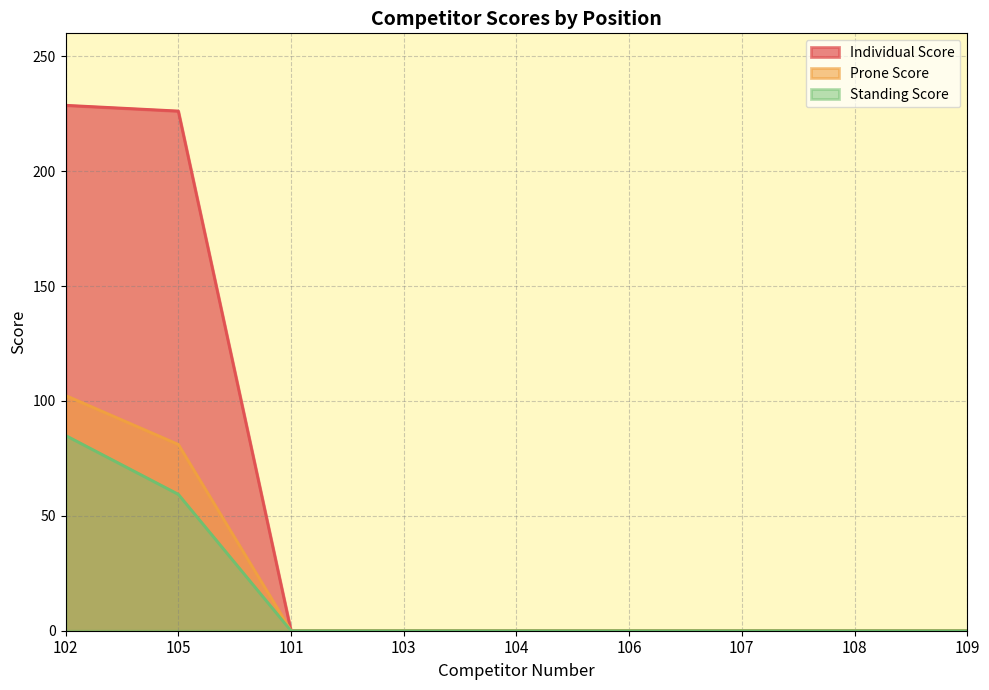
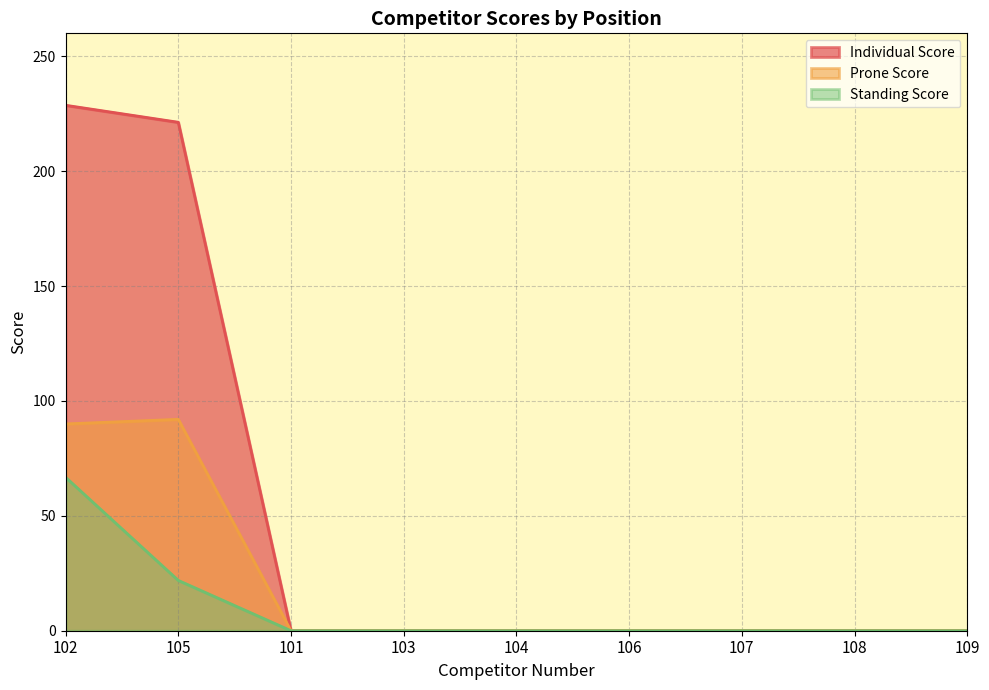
  {
    "Individual Score": {
      "102": 229,
-     "105": 226
+     "105": 221
    },
    "Prone Score": {
-     "102": 102,
-     "105": 81
+     "102": 90,
+     "105": 92
    },
    "Standing Score": {
-     "102": 85,
-     "105": 59
+     "102": 67,
+     "105": 22
    }
  }
